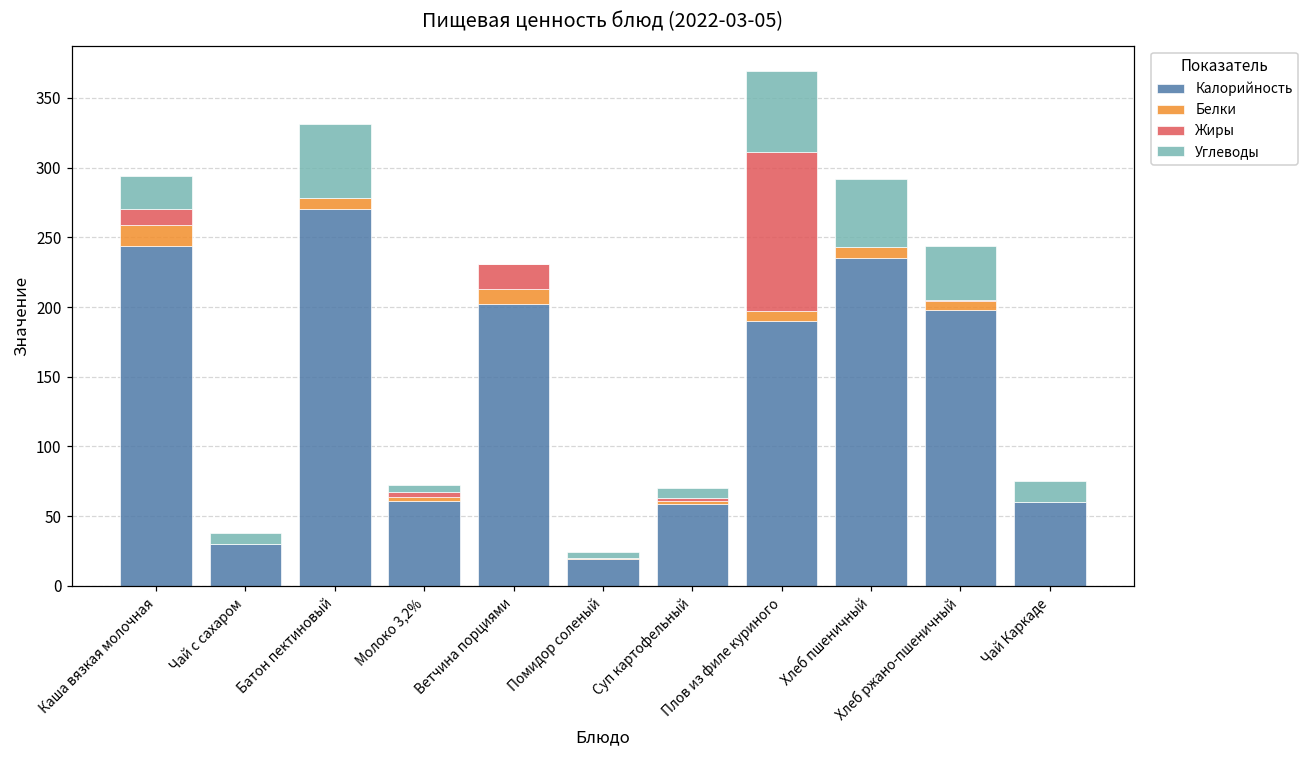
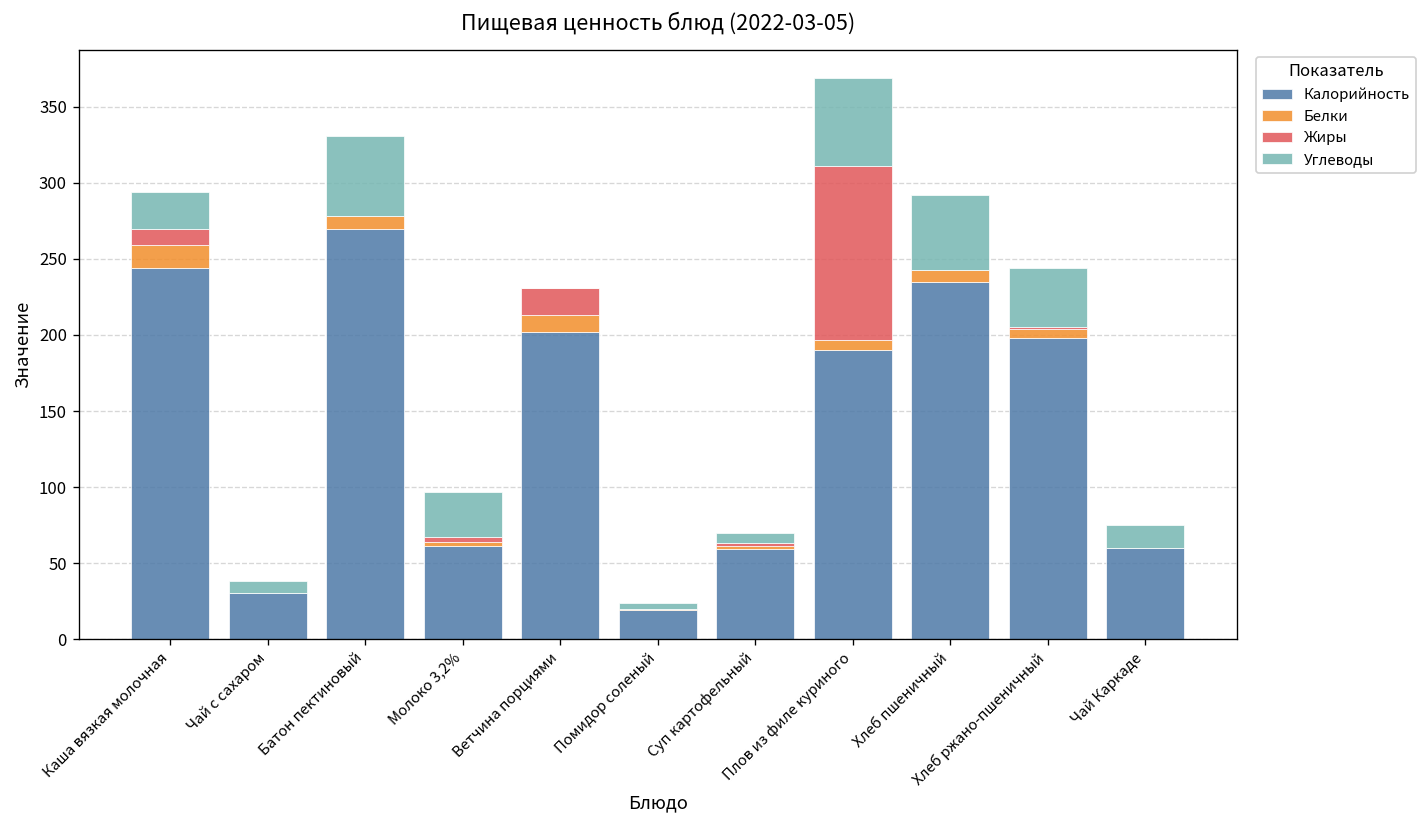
  {
    "Калорийность": {
      "Каша вязкая молочная": 244,
      "Чай с сахаром": 30,
      "Батон пектиновый": 270,
      "Молоко 3,2%": 61,
      "Ветчина порциями": 202,
      "Помидор соленый": 19,
      "Суп картофельный": 59,
      "Плов из филе куриного": 190,
      "Хлеб пшеничный": 235,
      "Хлеб ржано-пшеничный": 198,
      "Чай Каркаде": 60
    },
    "Белки": {
      "Каша вязкая молочная": 15,
      "Чай с сахаром": 0,
      "Батон пектиновый": 8,
      "Молоко 3,2%": 3,
      "Ветчина порциями": 11,
      "Суп картофельный": 2,
      "Плов из филе куриного": 7,
      "Хлеб пшеничный": 8,
      "Хлеб ржано-пшеничный": 6,
      "Чай Каркаде": 0
    },
    "Жиры": {
      "Каша вязкая молочная": 11,
      "Чай с сахаром": 0,
      "Батон пектиновый": 0,
      "Молоко 3,2%": 3,
      "Ветчина порциями": 18,
      "Помидор соленый": 0,
      "Суп картофельный": 2,
      "Плов из филе куриного": 114,
      "Хлеб пшеничный": 0,
      "Чай Каркаде": 0
    },
    "Углеводы": {
      "Каша вязкая молочная": 24,
      "Чай с сахаром": 8,
      "Батон пектиновый": 53,
-     "Молоко 3,2%": 5,
+     "Молоко 3,2%": 30,
      "Ветчина порциями": 0,
      "Помидор соленый": 4,
      "Суп картофельный": 7,
      "Плов из филе куриного": 58,
      "Хлеб пшеничный": 49,
      "Хлеб ржано-пшеничный": 39,
      "Чай Каркаде": 15
    }
  }
